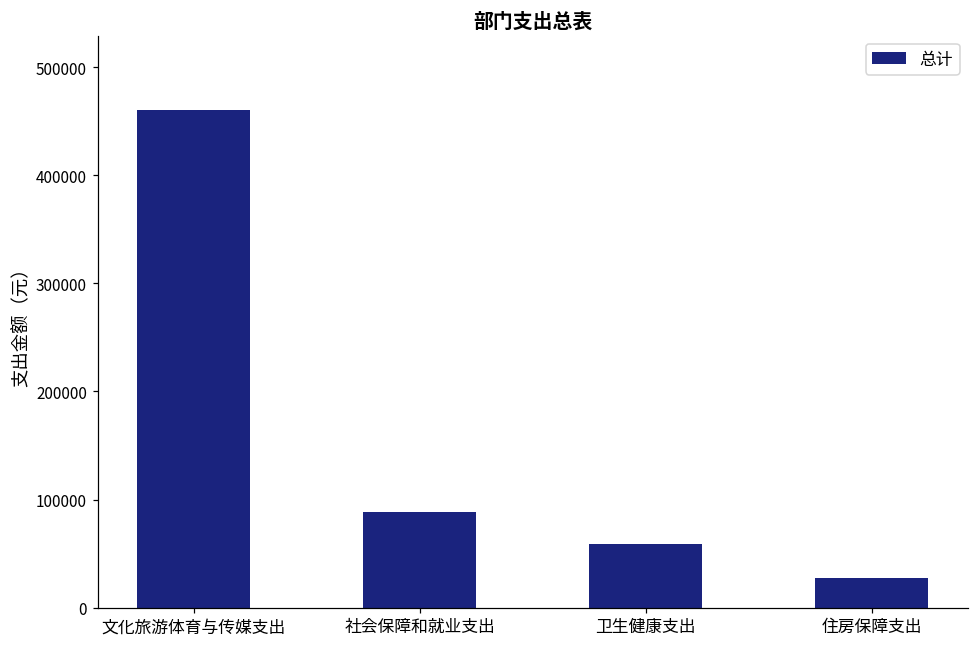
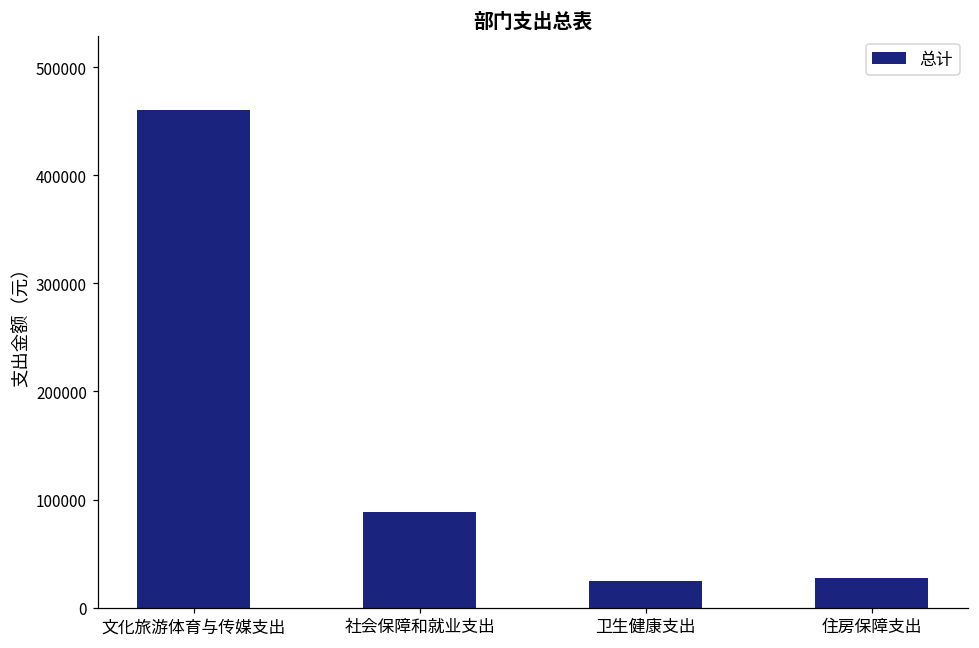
  {
    "文化旅游体育与传媒支出": 460000,
    "社会保障和就业支出": 90000,
-   "卫生健康支出": 60000,
+   "卫生健康支出": 20000,
    "住房保障支出": 30000
  }
